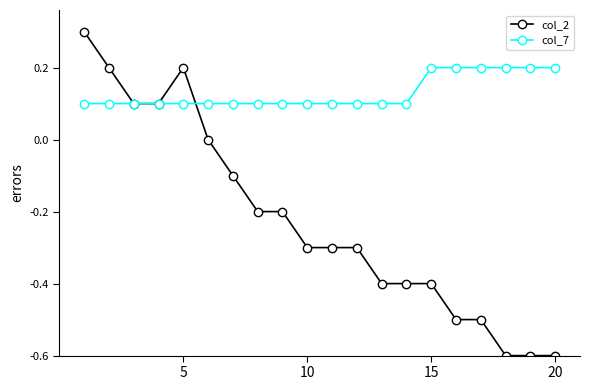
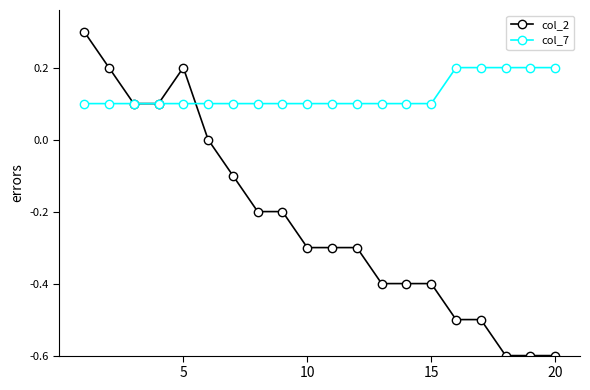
  {
    "col_2": {
      "5": 0.2,
      "10": -0.3,
      "15": -0.4,
      "20": -0.6
    },
    "col_7": {
      "5": 0.1,
      "10": 0.1,
-     "15": 0.2,
+     "15": 0.1,
      "20": 0.2
    }
  }
